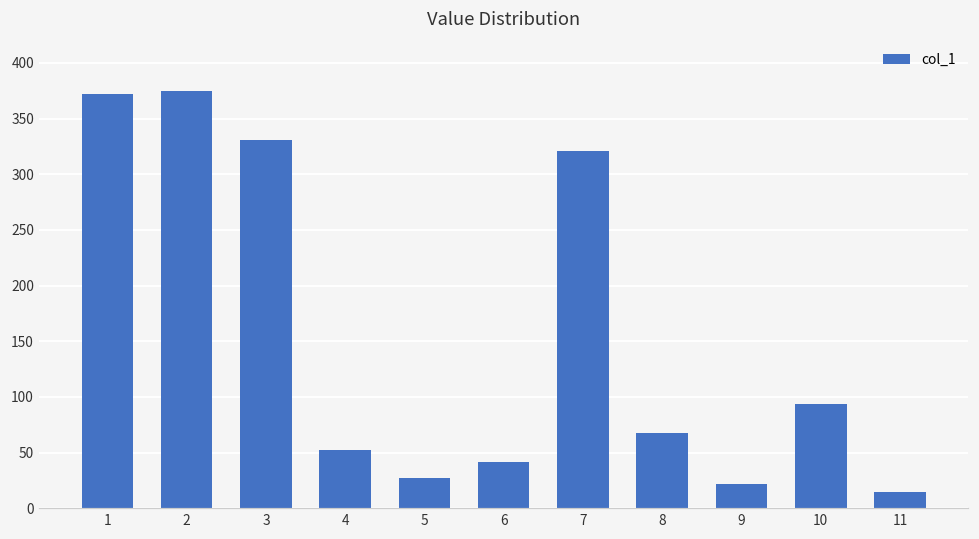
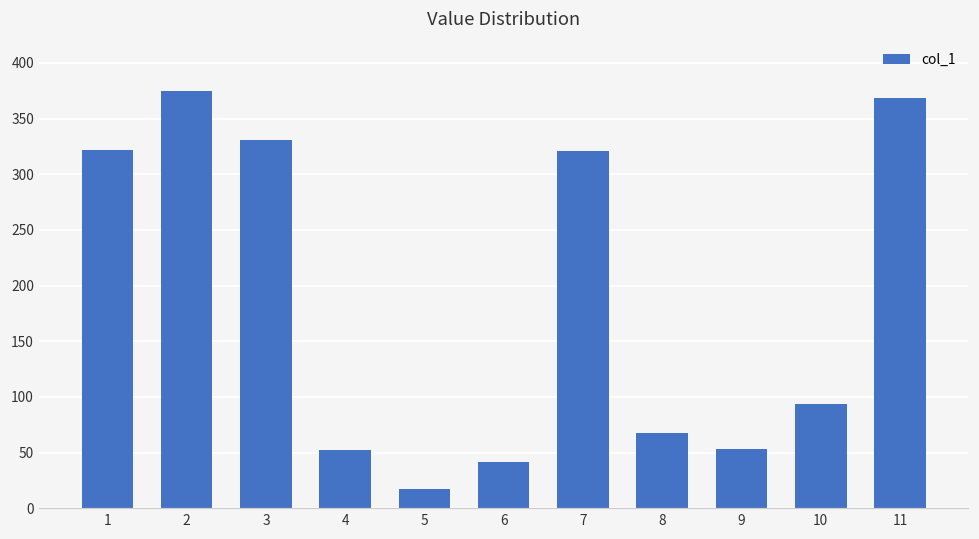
  {
-   "1": 372,
+   "1": 322,
    "2": 375,
    "3": 331,
    "4": 52,
-   "5": 27,
+   "5": 17,
    "6": 42,
    "7": 321,
    "8": 68,
-   "9": 22,
+   "9": 53,
    "10": 94,
-   "11": 15
+   "11": 368
  }
